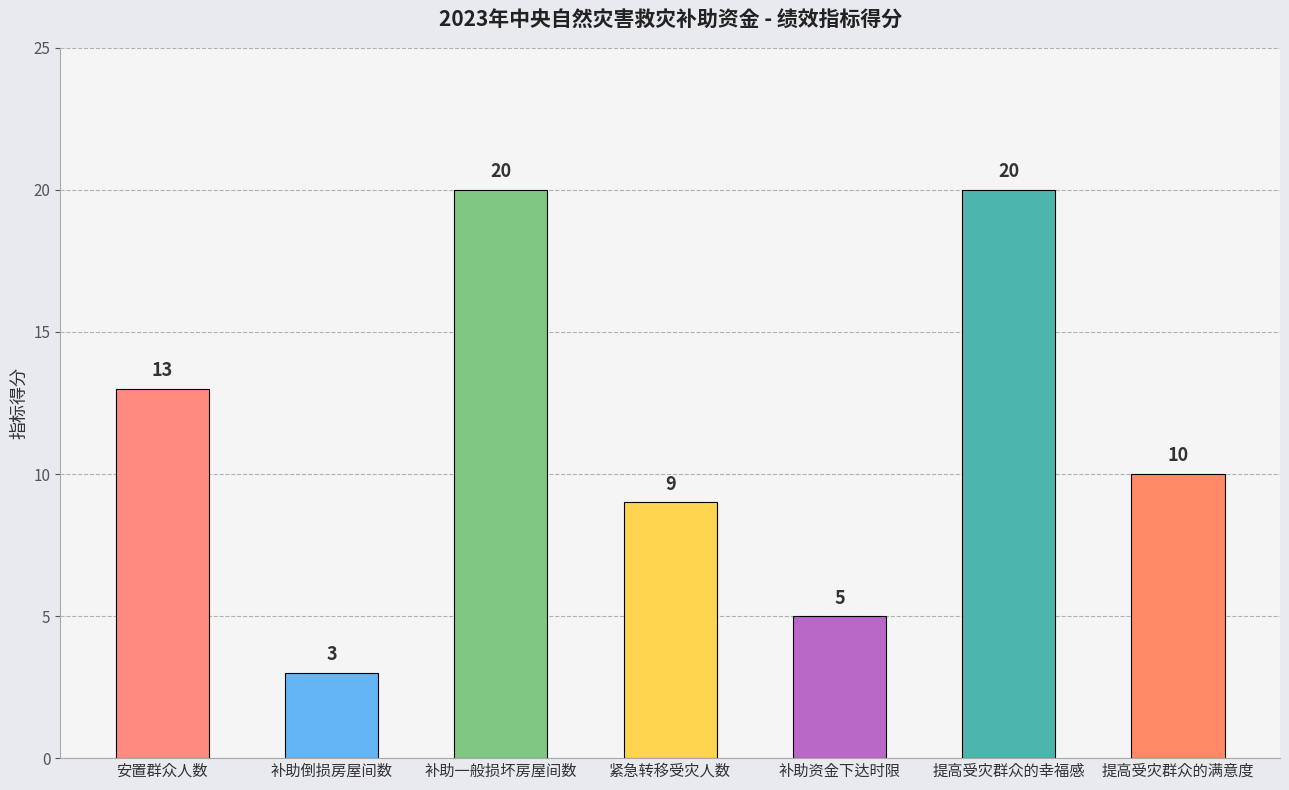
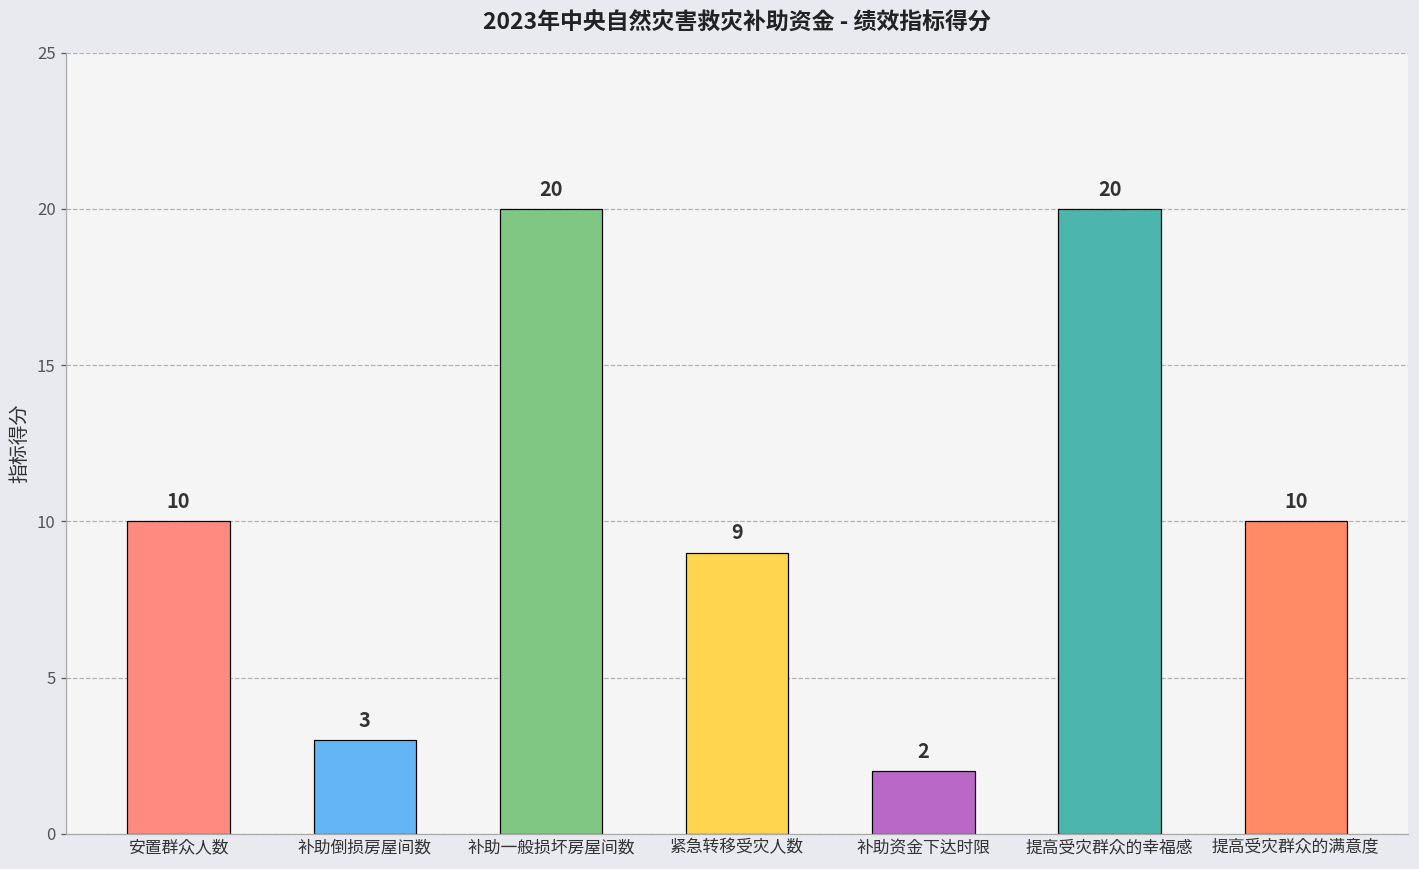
  {
-   "安置群众人数": 13,
+   "安置群众人数": 10,
    "补助倒损房屋间数": 3,
    "补助一般损坏房屋间数": 20,
    "紧急转移受灾人数": 9,
-   "补助资金下达时限": 5,
+   "补助资金下达时限": 2,
    "提高受灾群众的幸福感": 20,
    "提高受灾群众的满意度": 10
  }
